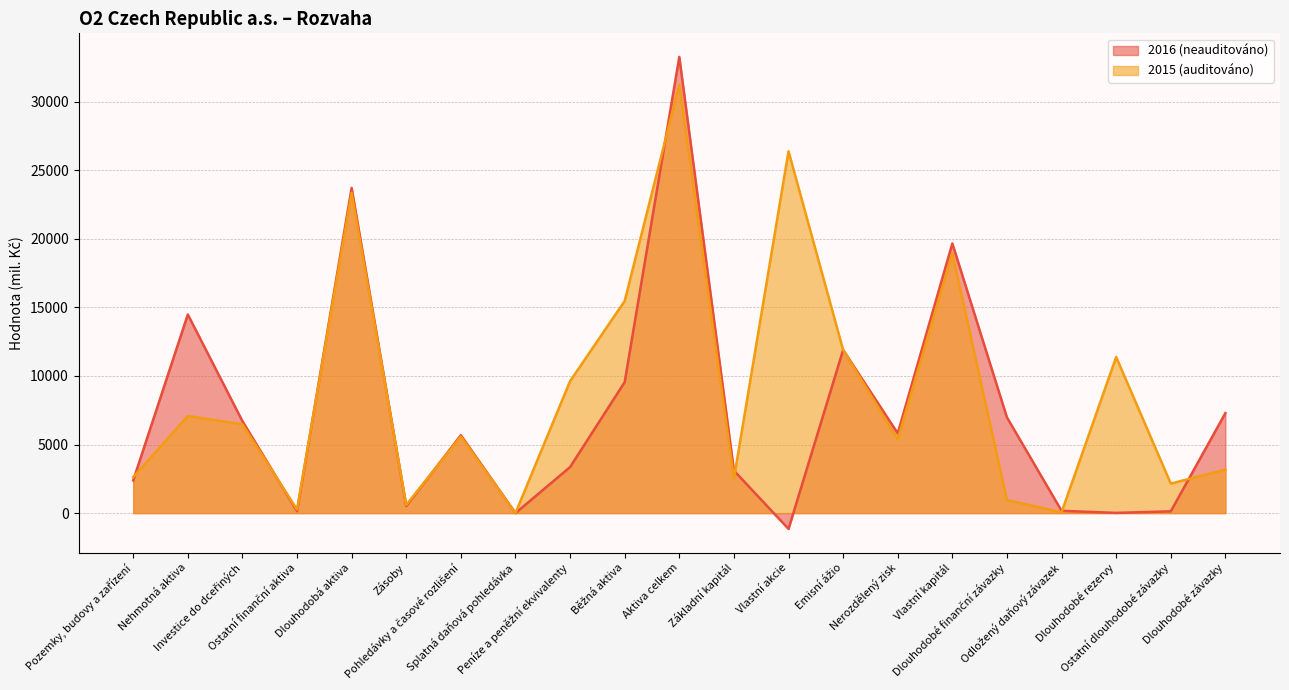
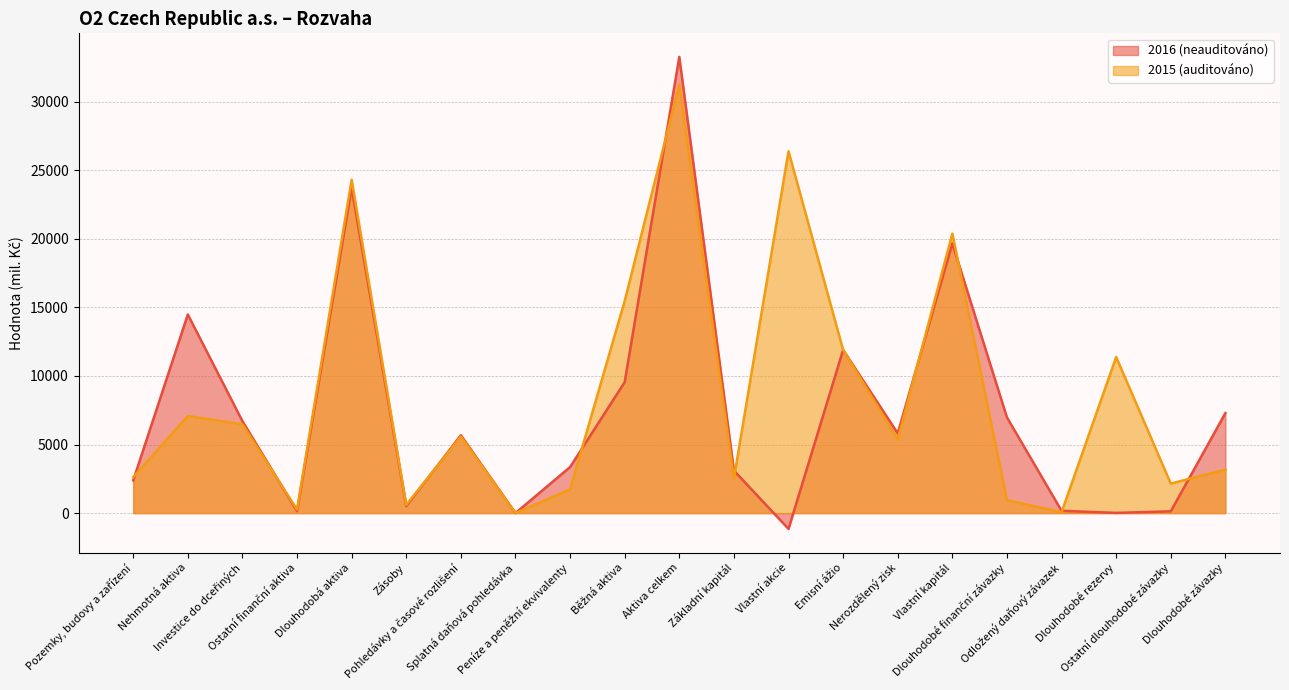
  {
    "2015 (auditováno)": {
      "Pozemky, budovy a zařízení": 2600,
      "Nehmotná aktiva": 7100,
      "Investice do dceřiných": 6500,
-     "Dlouhodobá aktiva": 23300,
-     "Peníze a peněžní ekvivalenty": 9600,
+     "Dlouhodobá aktiva": 24300,
+     "Peníze a peněžní ekvivalenty": 1700,
      "Běžná aktiva": 15500,
      "Aktiva celkem": 31200,
      "Základní kapitál": 2500,
      "Vlastní akcie": 26400,
      "Nerozdělený zisk": 5400,
-     "Vlastní kapitál": 18900,
+     "Vlastní kapitál": 20400,
      "Dlouhodobé finanční závazky": 900,
      "Dlouhodobé rezervy": 11400,
      "Ostatní dlouhodobé závazky": 2200,
      "Dlouhodobé závazky": 3200
    }
  }
